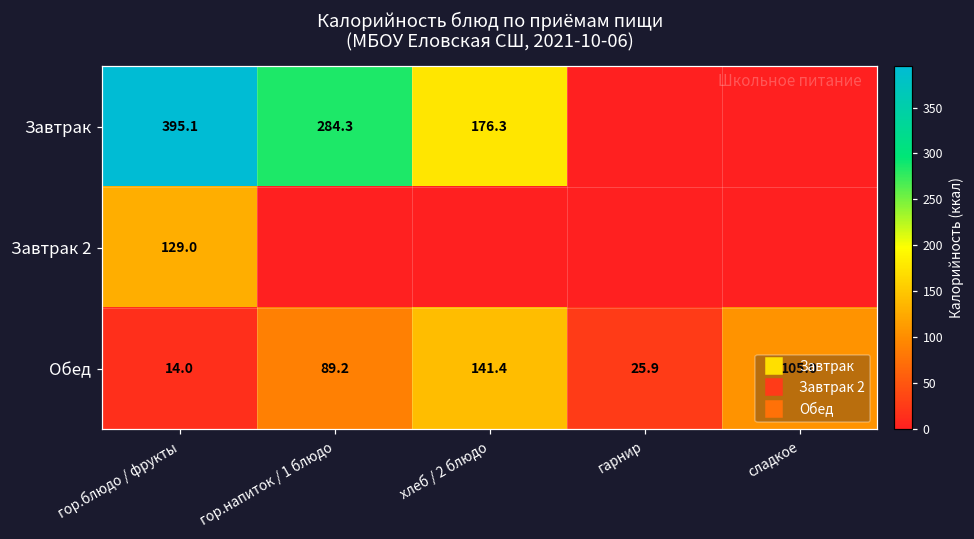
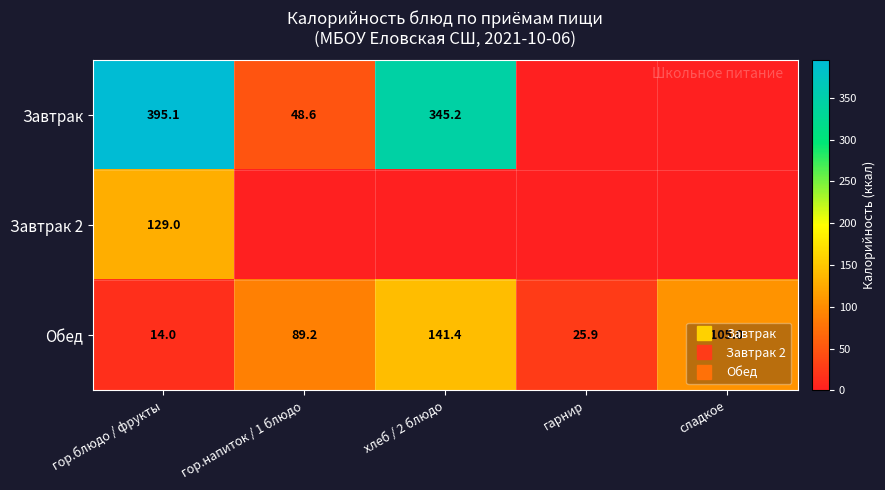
  {
    "Завтрак": {
      "гор.блюдо / фрукты": 395.1,
-     "гор.напиток / 1 блюдо": 284.3,
-     "хлеб / 2 блюдо": 176.3
+     "гор.напиток / 1 блюдо": 48.6,
+     "хлеб / 2 блюдо": 345.2
    },
    "Завтрак 2": {
      "гор.блюдо / фрукты": 129.0
    },
    "Обед": {
      "гор.блюдо / фрукты": 14.0,
      "гор.напиток / 1 блюдо": 89.2,
      "хлеб / 2 блюдо": 141.4,
      "гарнир": 25.9
    }
  }
